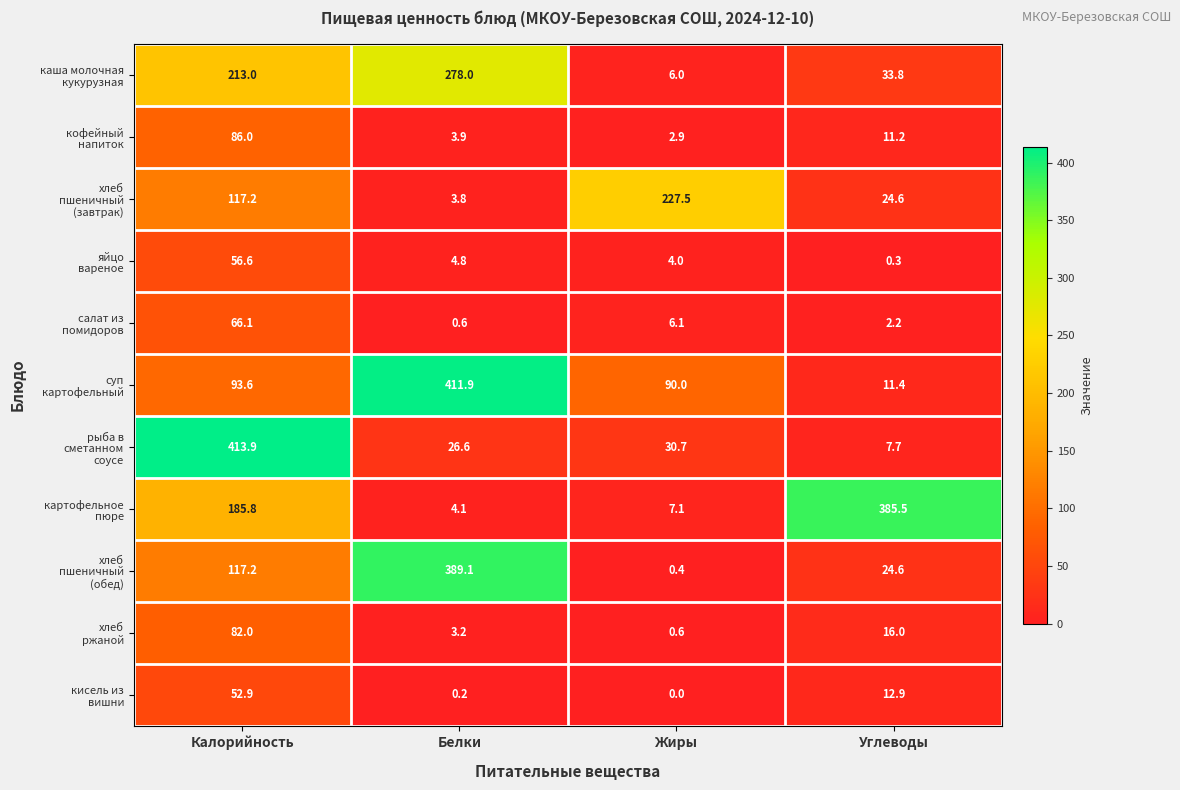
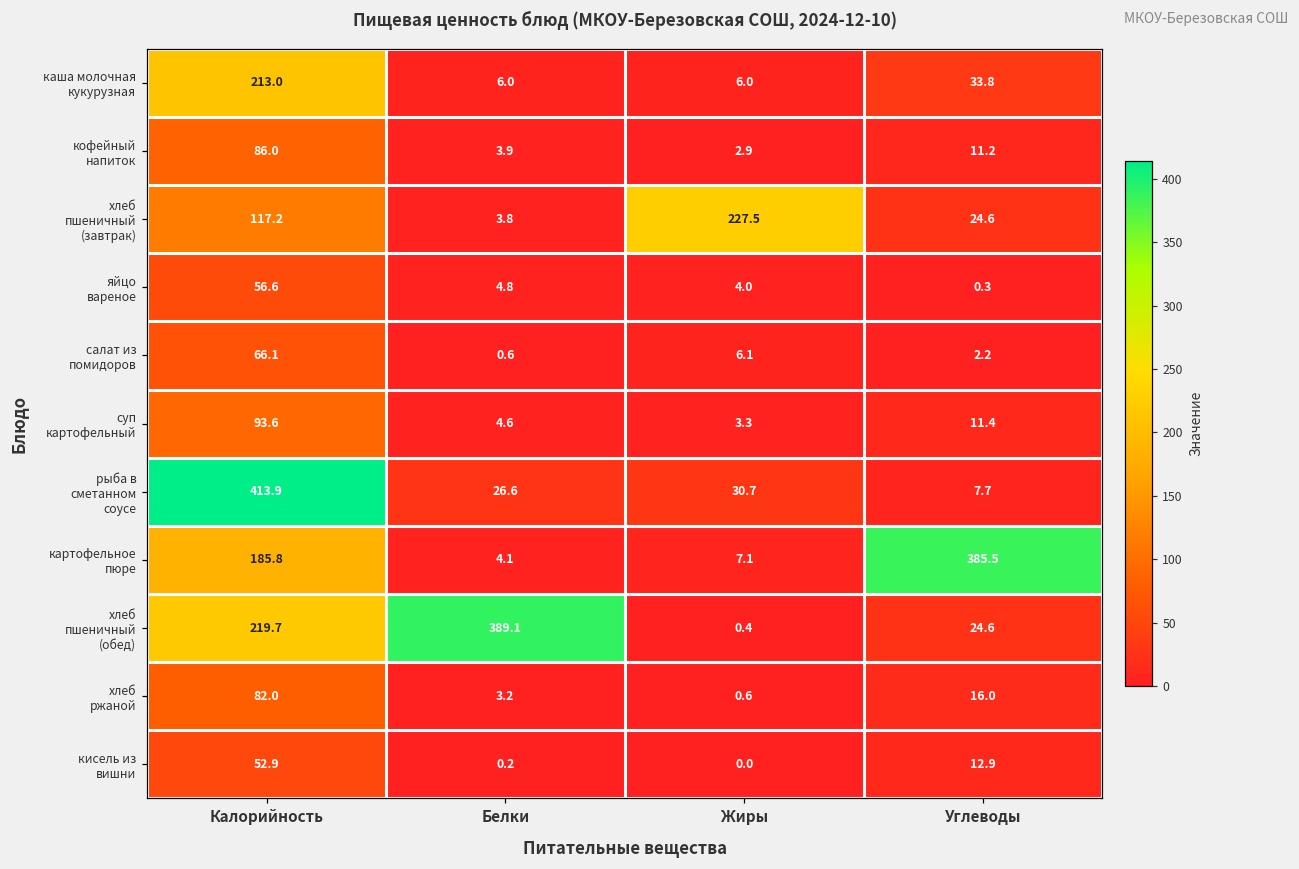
  {
    "каша молочная кукурузная": {
      "Калорийность": 213.0,
-     "Белки": 278.0,
+     "Белки": 6.0,
      "Жиры": 6.0,
      "Углеводы": 33.8
    },
    "кофейный напиток": {
      "Калорийность": 86.0,
      "Белки": 3.9,
      "Жиры": 2.9,
      "Углеводы": 11.2
    },
    "хлеб пшеничный (завтрак)": {
      "Калорийность": 117.2,
      "Белки": 3.8,
      "Жиры": 227.5,
      "Углеводы": 24.6
    },
    "яйцо вареное": {
      "Калорийность": 56.6,
      "Белки": 4.8,
      "Жиры": 4.0,
      "Углеводы": 0.3
    },
    "салат из помидоров": {
      "Калорийность": 66.1,
      "Белки": 0.6,
      "Жиры": 6.1,
      "Углеводы": 2.2
    },
    "суп картофельный": {
      "Калорийность": 93.6,
-     "Белки": 411.9,
-     "Жиры": 90.0,
+     "Белки": 4.6,
+     "Жиры": 3.3,
      "Углеводы": 11.4
    },
    "рыба в сметанном соусе": {
      "Калорийность": 413.9,
      "Белки": 26.6,
      "Жиры": 30.7,
      "Углеводы": 7.7
    },
    "картофельное пюре": {
      "Калорийность": 185.8,
      "Белки": 4.1,
      "Жиры": 7.1,
      "Углеводы": 385.5
    },
    "хлеб пшеничный (обед)": {
-     "Калорийность": 117.2,
+     "Калорийность": 219.7,
      "Белки": 389.1,
      "Жиры": 0.4,
      "Углеводы": 24.6
    },
    "хлеб ржаной": {
      "Калорийность": 82.0,
      "Белки": 3.2,
      "Жиры": 0.6,
      "Углеводы": 16.0
    },
    "кисель из вишни": {
      "Калорийность": 52.9,
      "Белки": 0.2,
      "Жиры": 0.0,
      "Углеводы": 12.9
    }
  }
